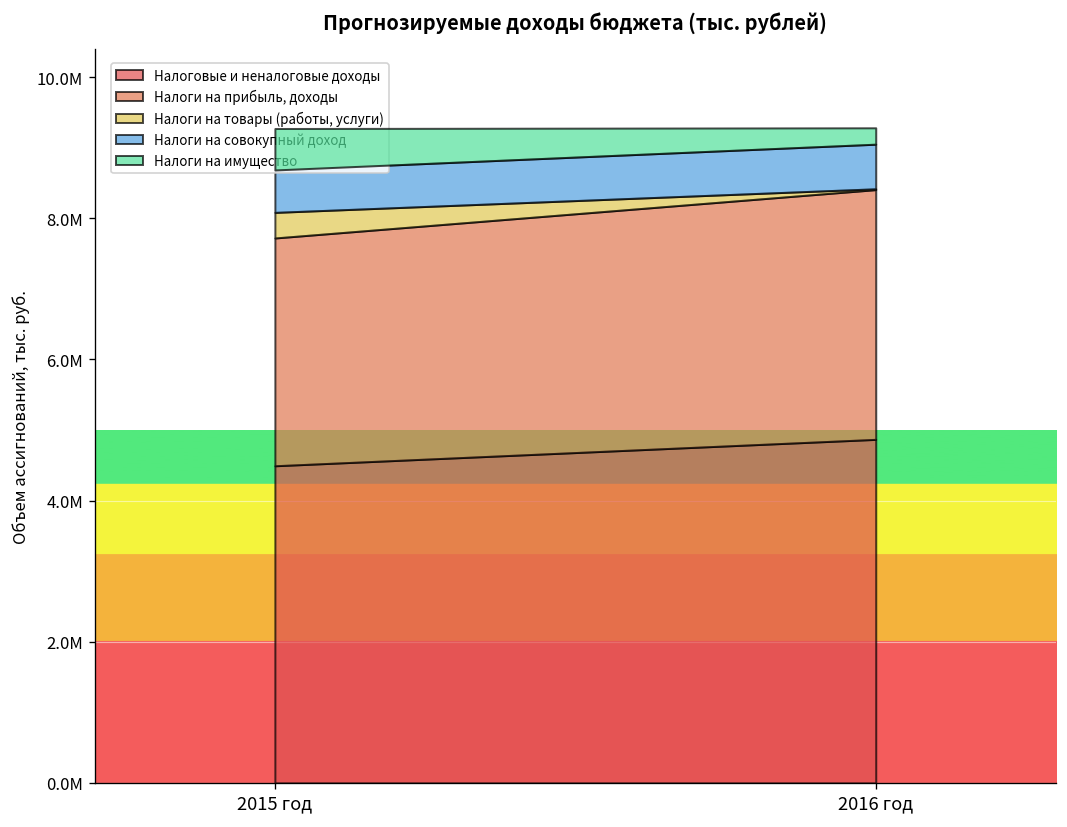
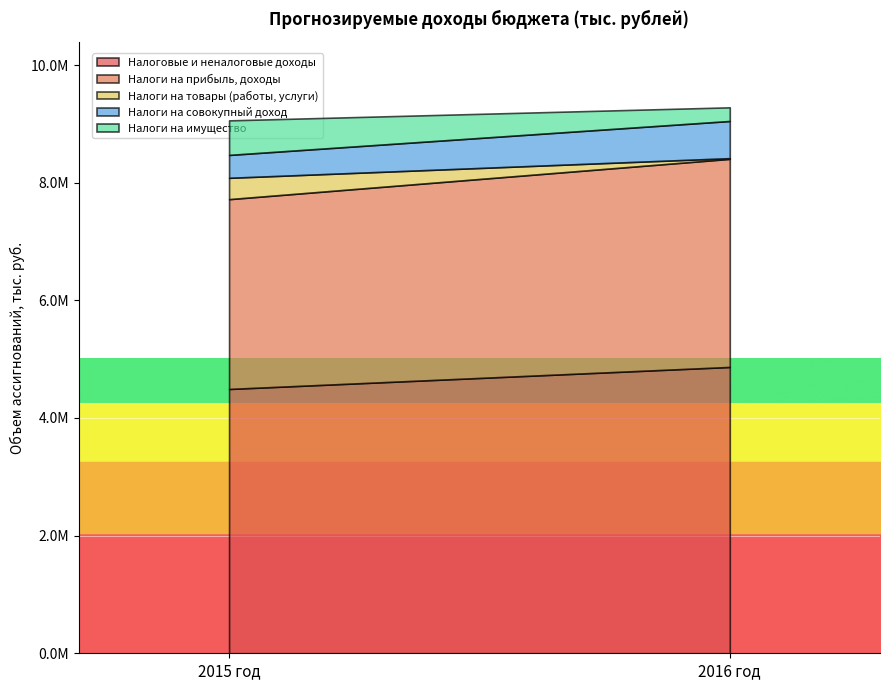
  {
    "Налоги на товары (работы, услуги)": {
      "2015 год": 400000
    },
    "Налоги на совокупный доход": {
-     "2015 год": 600000,
+     "2015 год": 400000,
      "2016 год": 600000
    },
    "Налоги на имущество": {
      "2016 год": 200000
    }
  }
